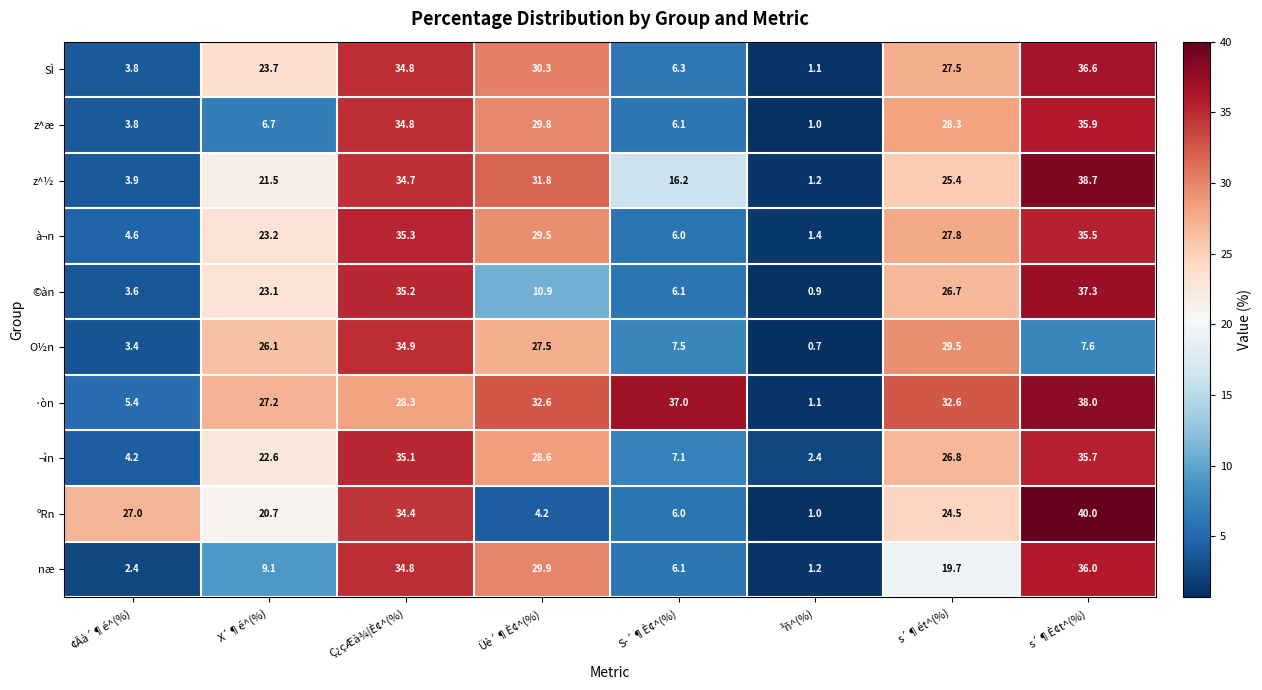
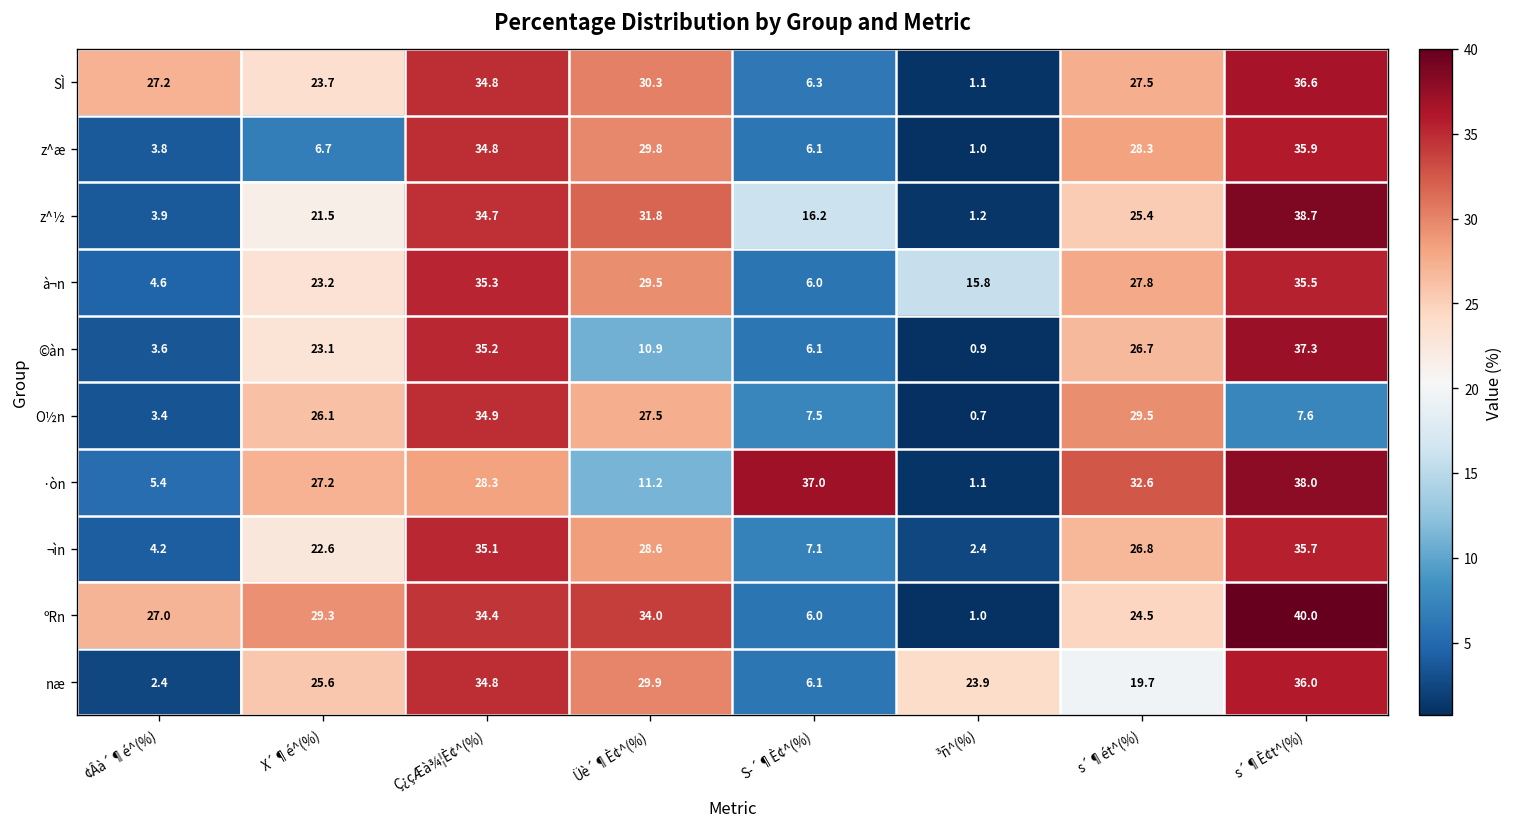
  {
    "SÌ": {
-     "¢Âà´¶é^(%)": 3.8,
+     "¢Âà´¶é^(%)": 27.2,
      "X´¶é^(%)": 23.7,
      "Ç¿çÆà¾¦È¢^(%)": 34.8,
      "Üè´¶È¢^(%)": 30.3,
      "S­´¶È¢^(%)": 6.3,
      "³ñ^(%)": 1.1,
      "s´¶ét^(%)": 27.5,
      "s´¶È¢t^(%)": 36.6
    },
    "z^æ": {
      "¢Âà´¶é^(%)": 3.8,
      "X´¶é^(%)": 6.7,
      "Ç¿çÆà¾¦È¢^(%)": 34.8,
      "Üè´¶È¢^(%)": 29.8,
      "S­´¶È¢^(%)": 6.1,
      "³ñ^(%)": 1.0,
      "s´¶ét^(%)": 28.3,
      "s´¶È¢t^(%)": 35.9
    },
    "z^½": {
      "¢Âà´¶é^(%)": 3.9,
      "X´¶é^(%)": 21.5,
      "Ç¿çÆà¾¦È¢^(%)": 34.7,
      "Üè´¶È¢^(%)": 31.8,
      "S­´¶È¢^(%)": 16.2,
      "³ñ^(%)": 1.2,
      "s´¶ét^(%)": 25.4,
      "s´¶È¢t^(%)": 38.7
    },
    "à¬n": {
      "¢Âà´¶é^(%)": 4.6,
      "X´¶é^(%)": 23.2,
      "Ç¿çÆà¾¦È¢^(%)": 35.3,
      "Üè´¶È¢^(%)": 29.5,
      "S­´¶È¢^(%)": 6.0,
-     "³ñ^(%)": 1.4,
+     "³ñ^(%)": 15.8,
      "s´¶ét^(%)": 27.8,
      "s´¶È¢t^(%)": 35.5
    },
    "©àn": {
      "¢Âà´¶é^(%)": 3.6,
      "X´¶é^(%)": 23.1,
      "Ç¿çÆà¾¦È¢^(%)": 35.2,
      "Üè´¶È¢^(%)": 10.9,
      "S­´¶È¢^(%)": 6.1,
      "³ñ^(%)": 0.9,
      "s´¶ét^(%)": 26.7,
      "s´¶È¢t^(%)": 37.3
    },
    "O½n": {
      "¢Âà´¶é^(%)": 3.4,
      "X´¶é^(%)": 26.1,
      "Ç¿çÆà¾¦È¢^(%)": 34.9,
      "Üè´¶È¢^(%)": 27.5,
      "S­´¶È¢^(%)": 7.5,
      "³ñ^(%)": 0.7,
      "s´¶ét^(%)": 29.5,
      "s´¶È¢t^(%)": 7.6
    },
    "·òn": {
      "¢Âà´¶é^(%)": 5.4,
      "X´¶é^(%)": 27.2,
      "Ç¿çÆà¾¦È¢^(%)": 28.3,
-     "Üè´¶È¢^(%)": 32.6,
+     "Üè´¶È¢^(%)": 11.2,
      "S­´¶È¢^(%)": 37.0,
      "³ñ^(%)": 1.1,
      "s´¶ét^(%)": 32.6,
      "s´¶È¢t^(%)": 38.0
    },
    "¬ìn": {
      "¢Âà´¶é^(%)": 4.2,
      "X´¶é^(%)": 22.6,
      "Ç¿çÆà¾¦È¢^(%)": 35.1,
      "Üè´¶È¢^(%)": 28.6,
      "S­´¶È¢^(%)": 7.1,
      "³ñ^(%)": 2.4,
      "s´¶ét^(%)": 26.8,
      "s´¶È¢t^(%)": 35.7
    },
    "ºRn": {
      "¢Âà´¶é^(%)": 27.0,
-     "X´¶é^(%)": 20.7,
+     "X´¶é^(%)": 29.3,
      "Ç¿çÆà¾¦È¢^(%)": 34.4,
-     "Üè´¶È¢^(%)": 4.2,
+     "Üè´¶È¢^(%)": 34.0,
      "S­´¶È¢^(%)": 6.0,
      "³ñ^(%)": 1.0,
      "s´¶ét^(%)": 24.5,
      "s´¶È¢t^(%)": 40.0
    },
    "næ": {
      "¢Âà´¶é^(%)": 2.4,
-     "X´¶é^(%)": 9.1,
+     "X´¶é^(%)": 25.6,
      "Ç¿çÆà¾¦È¢^(%)": 34.8,
      "Üè´¶È¢^(%)": 29.9,
      "S­´¶È¢^(%)": 6.1,
-     "³ñ^(%)": 1.2,
+     "³ñ^(%)": 23.9,
      "s´¶ét^(%)": 19.7,
      "s´¶È¢t^(%)": 36.0
    }
  }
